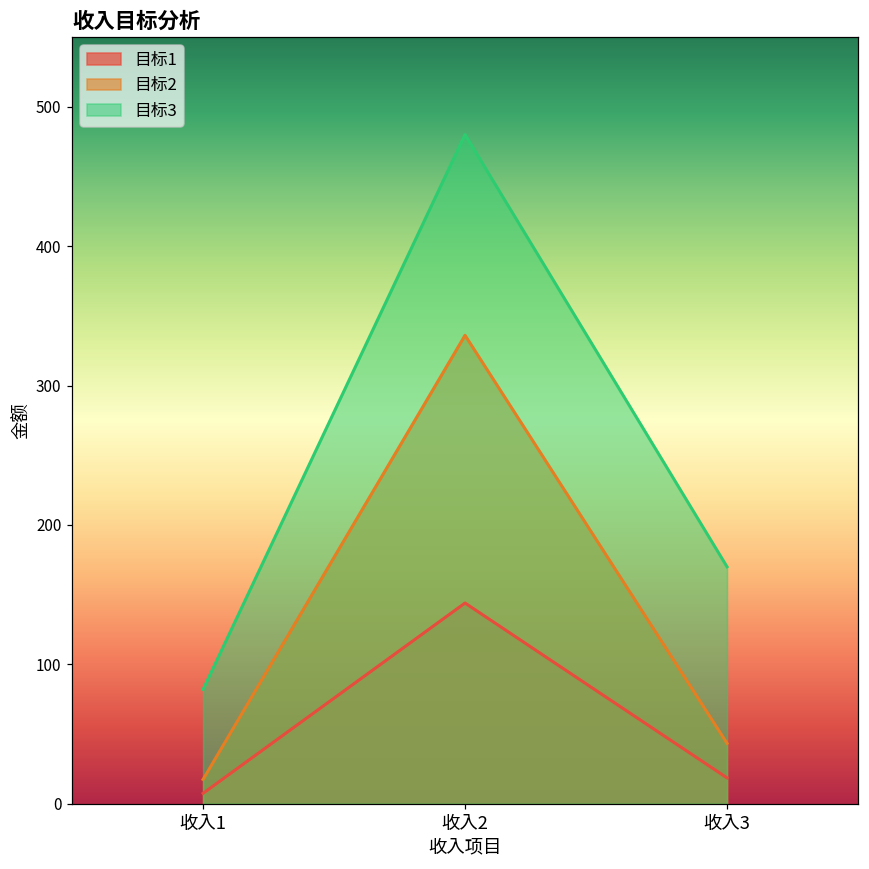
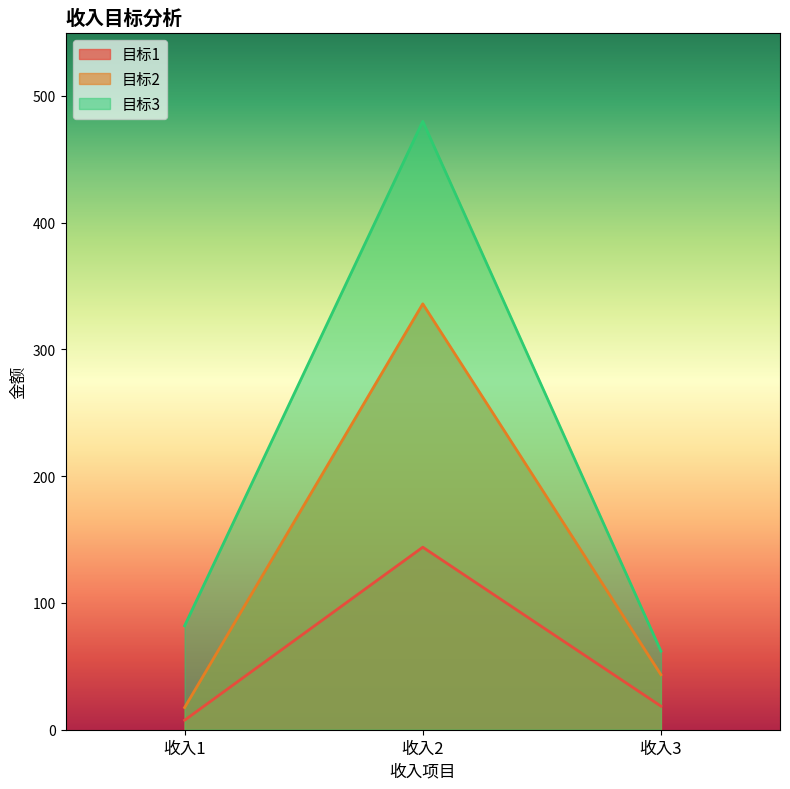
  {
    "目标3": {
      "收入1": 82,
      "收入2": 480,
-     "收入3": 170
+     "收入3": 62
    }
  }
